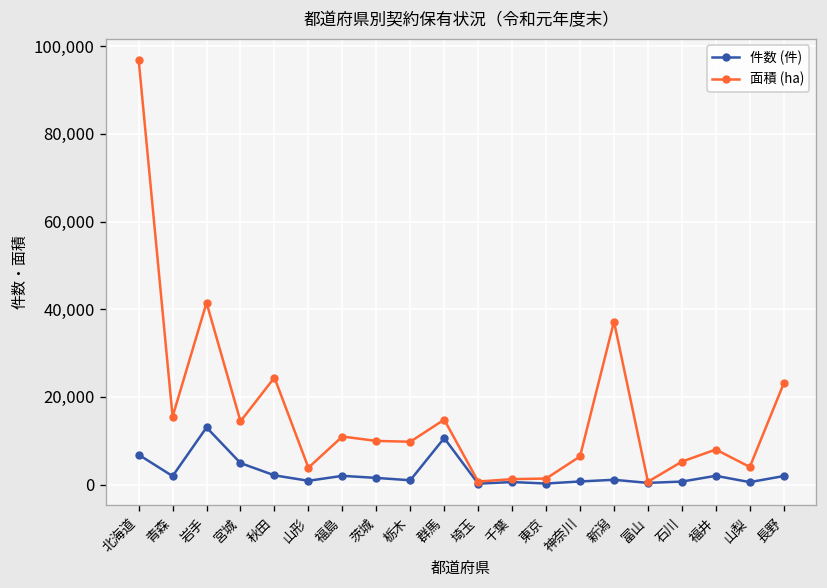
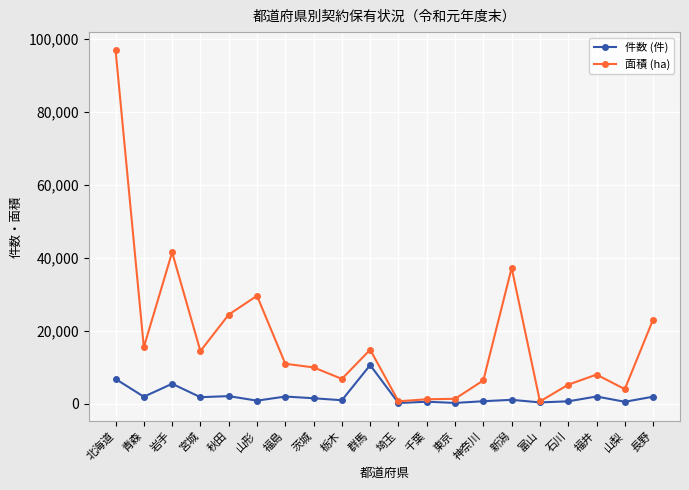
  {
    "件数 (件)": {
      "北海道": "7,000",
      "青森": "2,000",
-     "岩手": "13,000",
-     "宮城": "5,000",
+     "岩手": "5,000",
+     "宮城": "2,000",
      "秋田": "2,000",
      "山形": "1,000",
      "福島": "2,000",
      "茨城": "2,000",
      "栃木": "1,000",
      "群馬": "11,000",
      "東京": "0",
      "神奈川": "1,000",
      "新潟": "1,000",
      "石川": "1,000",
      "福井": "2,000",
      "山梨": "1,000",
      "長野": "2,000"
    },
    "面積 (ha)": {
      "北海道": "97,000",
      "青森": "15,000",
      "岩手": "41,000",
      "宮城": "14,000",
      "秋田": "24,000",
-     "山形": "4,000",
+     "山形": "30,000",
      "福島": "11,000",
      "茨城": "10,000",
-     "栃木": "10,000",
+     "栃木": "7,000",
      "群馬": "15,000",
      "東京": "1,000",
      "神奈川": "6,000",
      "新潟": "37,000",
      "石川": "5,000",
      "福井": "8,000",
      "山梨": "4,000",
      "長野": "23,000"
    }
  }
